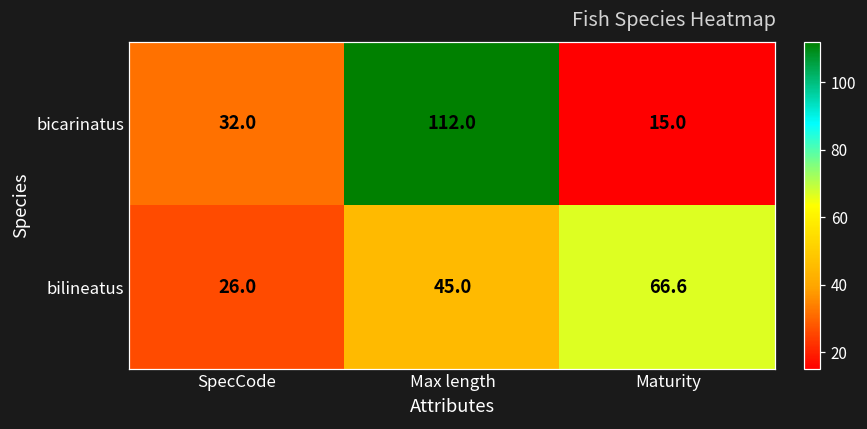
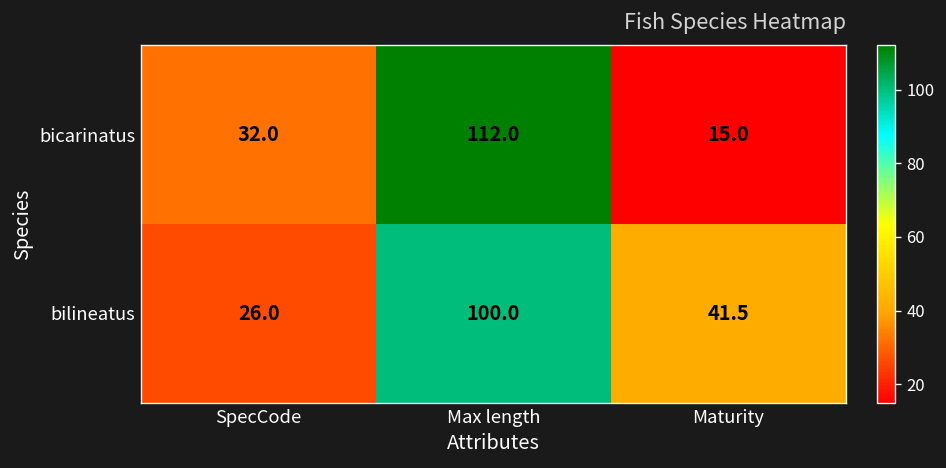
  {
    "bicarinatus": {
      "SpecCode": 32.0,
      "Max length": 112.0,
      "Maturity": 15.0
    },
    "bilineatus": {
      "SpecCode": 26.0,
-     "Max length": 45.0,
-     "Maturity": 66.6
+     "Max length": 100.0,
+     "Maturity": 41.5
    }
  }
